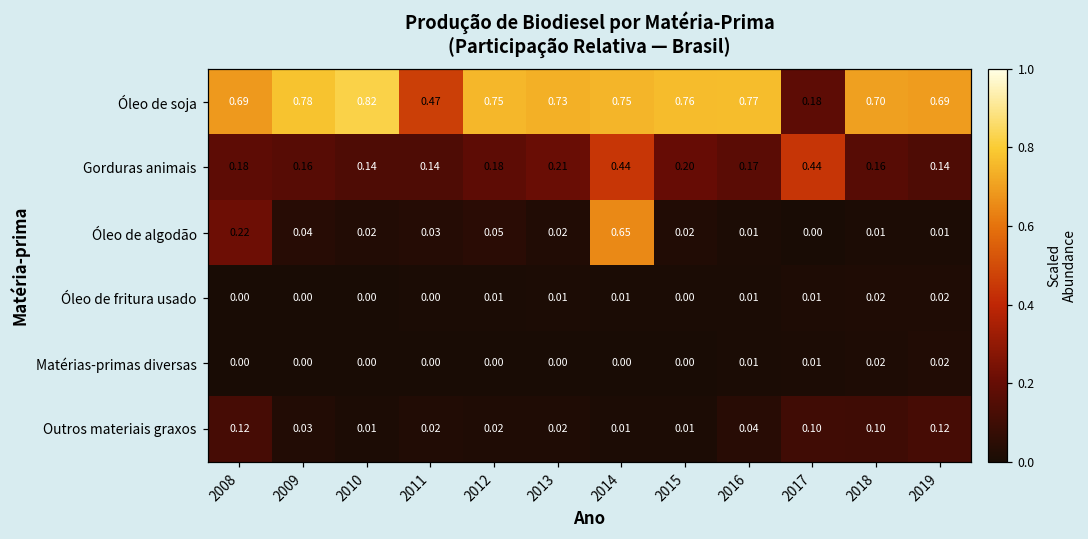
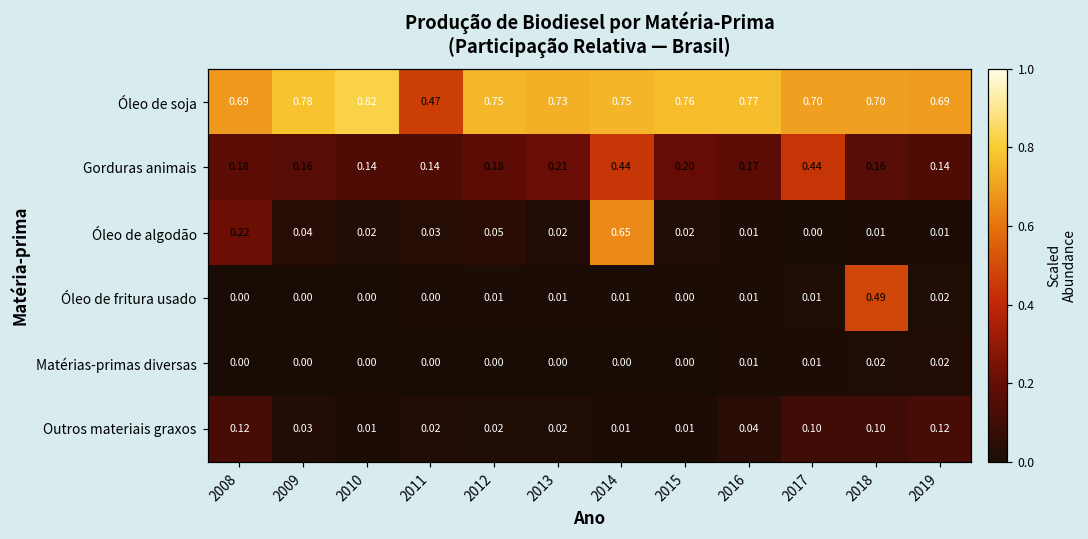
  {
    "Óleo de soja": {
      "2008": 0.69,
      "2009": 0.78,
      "2010": 0.82,
      "2011": 0.47,
      "2012": 0.75,
      "2013": 0.73,
      "2014": 0.75,
      "2015": 0.76,
      "2016": 0.77,
-     "2017": 0.18,
+     "2017": 0.70,
      "2018": 0.70,
      "2019": 0.69
    },
    "Gorduras animais": {
      "2008": 0.18,
      "2009": 0.16,
      "2010": 0.14,
      "2011": 0.14,
      "2012": 0.18,
      "2013": 0.21,
      "2014": 0.44,
      "2015": 0.20,
      "2016": 0.17,
      "2017": 0.44,
      "2018": 0.16,
      "2019": 0.14
    },
    "Óleo de algodão": {
      "2008": 0.22,
      "2009": 0.04,
      "2010": 0.02,
      "2011": 0.03,
      "2012": 0.05,
      "2013": 0.02,
      "2014": 0.65,
      "2015": 0.02,
      "2016": 0.01,
      "2017": 0.00,
      "2018": 0.01,
      "2019": 0.01
    },
    "Óleo de fritura usado": {
      "2008": 0.00,
      "2009": 0.00,
      "2010": 0.00,
      "2011": 0.00,
      "2012": 0.01,
      "2013": 0.01,
      "2014": 0.01,
      "2015": 0.00,
      "2016": 0.01,
      "2017": 0.01,
-     "2018": 0.02,
+     "2018": 0.49,
      "2019": 0.02
    },
    "Matérias-primas diversas": {
      "2008": 0.00,
      "2009": 0.00,
      "2010": 0.00,
      "2011": 0.00,
      "2012": 0.00,
      "2013": 0.00,
      "2014": 0.00,
      "2015": 0.00,
      "2016": 0.01,
      "2017": 0.01,
      "2018": 0.02,
      "2019": 0.02
    },
    "Outros materiais graxos": {
      "2008": 0.12,
      "2009": 0.03,
      "2010": 0.01,
      "2011": 0.02,
      "2012": 0.02,
      "2013": 0.02,
      "2014": 0.01,
      "2015": 0.01,
      "2016": 0.04,
      "2017": 0.10,
      "2018": 0.10,
      "2019": 0.12
    }
  }
